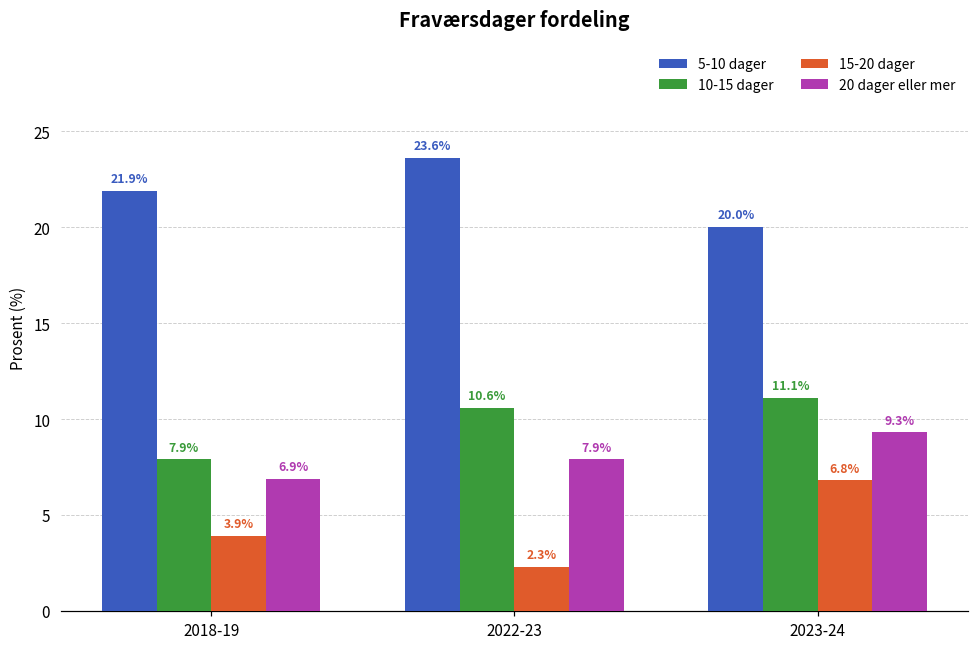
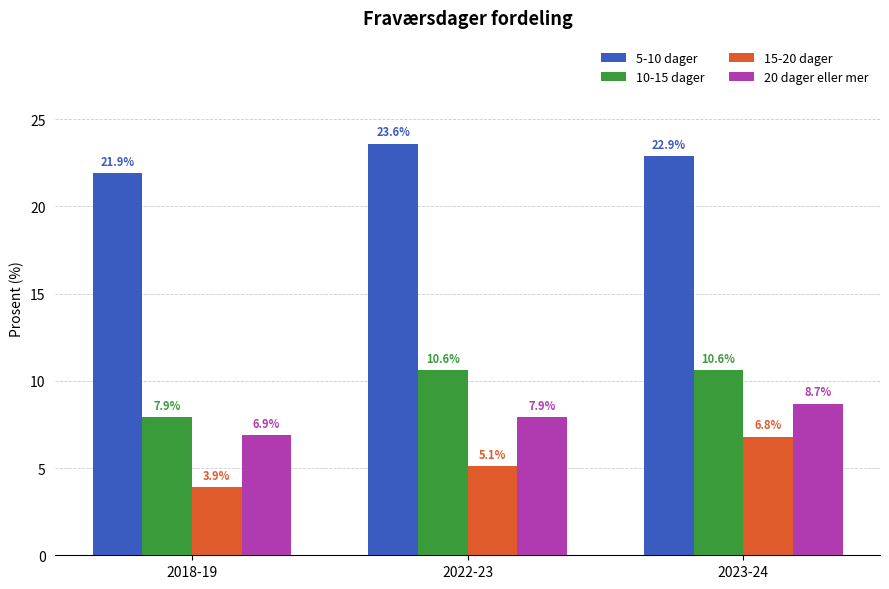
  {
    "5-10 dager": {
      "2018-19": "21.9%",
      "2022-23": "23.6%",
-     "2023-24": "20.0%"
+     "2023-24": "22.9%"
    },
    "10-15 dager": {
      "2018-19": "7.9%",
      "2022-23": "10.6%",
-     "2023-24": "11.1%"
+     "2023-24": "10.6%"
    },
    "15-20 dager": {
      "2018-19": "3.9%",
-     "2022-23": "2.3%",
+     "2022-23": "5.1%",
      "2023-24": "6.8%"
    },
    "20 dager eller mer": {
      "2018-19": "6.9%",
      "2022-23": "7.9%",
-     "2023-24": "9.3%"
+     "2023-24": "8.7%"
    }
  }
